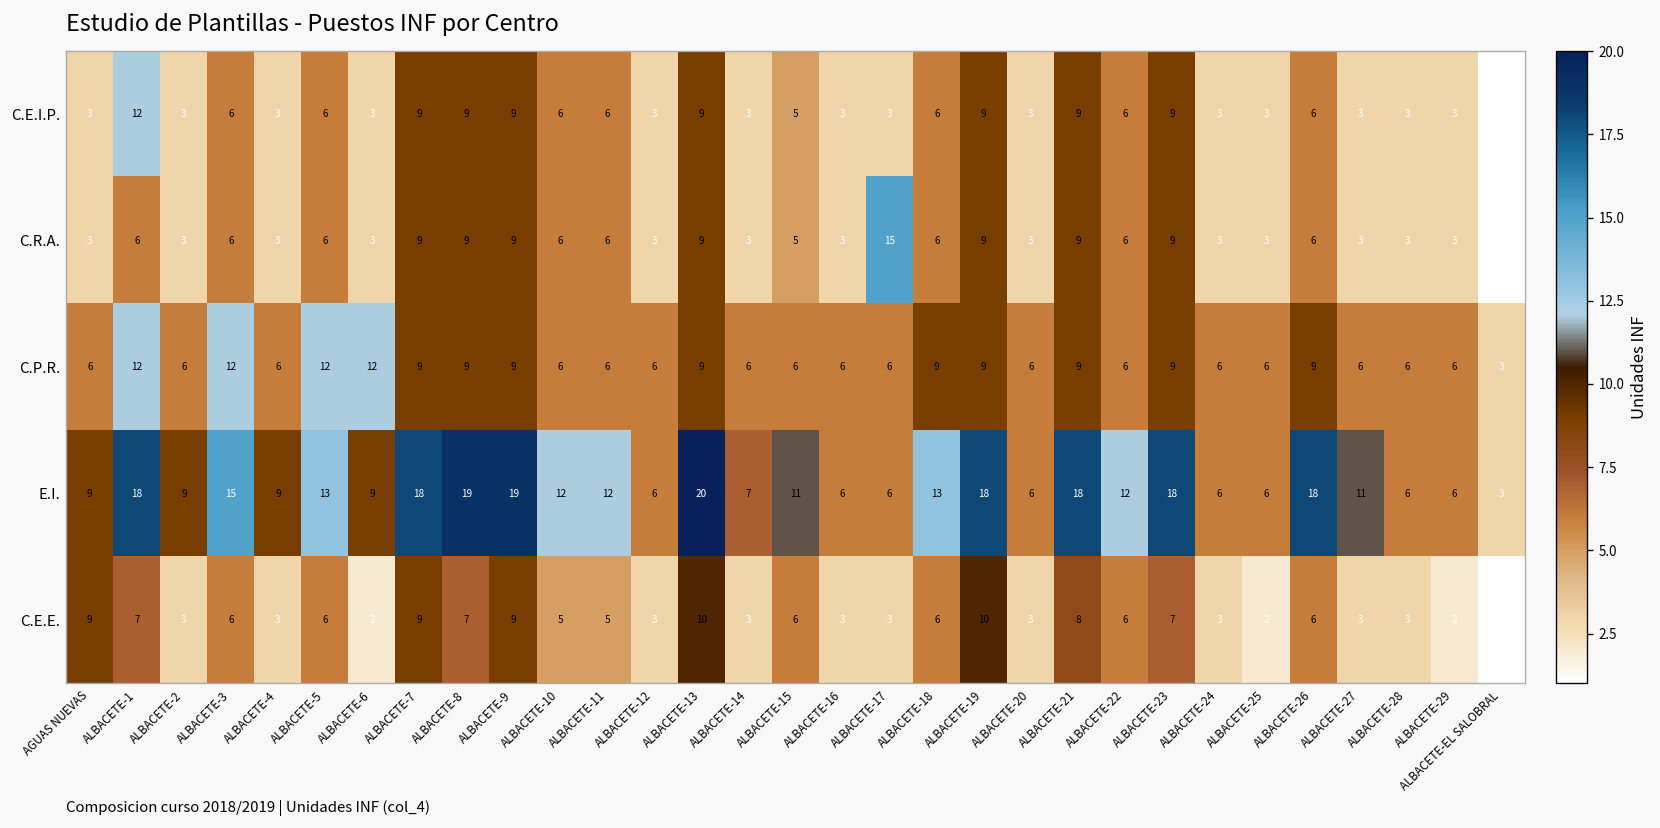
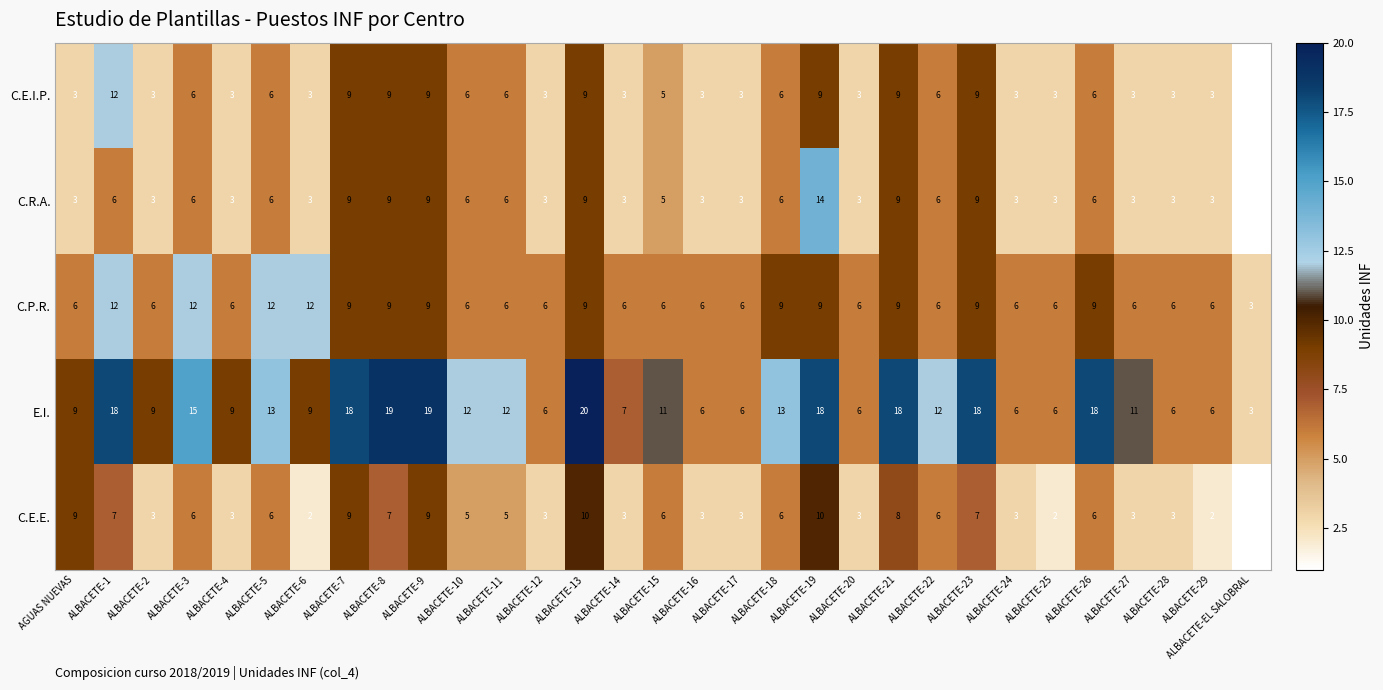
  {
    "C.E.I.P.": {
      "AGUAS NUEVAS": 3,
      "ALBACETE-1": 12,
      "ALBACETE-2": 3,
      "ALBACETE-3": 6,
      "ALBACETE-4": 3,
      "ALBACETE-5": 6,
      "ALBACETE-6": 3,
      "ALBACETE-7": 9,
      "ALBACETE-8": 9,
      "ALBACETE-9": 9,
      "ALBACETE-10": 6,
      "ALBACETE-11": 6,
      "ALBACETE-12": 3,
      "ALBACETE-13": 9,
      "ALBACETE-14": 3,
      "ALBACETE-15": 5,
      "ALBACETE-16": 3,
      "ALBACETE-17": 3,
      "ALBACETE-18": 6,
      "ALBACETE-19": 9,
      "ALBACETE-20": 3,
      "ALBACETE-21": 9,
      "ALBACETE-22": 6,
      "ALBACETE-23": 9,
      "ALBACETE-24": 3,
      "ALBACETE-25": 3,
      "ALBACETE-26": 6,
      "ALBACETE-27": 3,
      "ALBACETE-28": 3,
      "ALBACETE-29": 3
    },
    "C.R.A.": {
      "AGUAS NUEVAS": 3,
      "ALBACETE-1": 6,
      "ALBACETE-2": 3,
      "ALBACETE-3": 6,
      "ALBACETE-4": 3,
      "ALBACETE-5": 6,
      "ALBACETE-6": 3,
      "ALBACETE-7": 9,
      "ALBACETE-8": 9,
      "ALBACETE-9": 9,
      "ALBACETE-10": 6,
      "ALBACETE-11": 6,
      "ALBACETE-12": 3,
      "ALBACETE-13": 9,
      "ALBACETE-14": 3,
      "ALBACETE-15": 5,
      "ALBACETE-16": 3,
-     "ALBACETE-17": 15,
+     "ALBACETE-17": 3,
      "ALBACETE-18": 6,
-     "ALBACETE-19": 9,
+     "ALBACETE-19": 14,
      "ALBACETE-20": 3,
      "ALBACETE-21": 9,
      "ALBACETE-22": 6,
      "ALBACETE-23": 9,
      "ALBACETE-24": 3,
      "ALBACETE-25": 3,
      "ALBACETE-26": 6,
      "ALBACETE-27": 3,
      "ALBACETE-28": 3,
      "ALBACETE-29": 3
    },
    "C.P.R.": {
      "AGUAS NUEVAS": 6,
      "ALBACETE-1": 12,
      "ALBACETE-2": 6,
      "ALBACETE-3": 12,
      "ALBACETE-4": 6,
      "ALBACETE-5": 12,
      "ALBACETE-6": 12,
      "ALBACETE-7": 9,
      "ALBACETE-8": 9,
      "ALBACETE-9": 9,
      "ALBACETE-10": 6,
      "ALBACETE-11": 6,
      "ALBACETE-12": 6,
      "ALBACETE-13": 9,
      "ALBACETE-14": 6,
      "ALBACETE-15": 6,
      "ALBACETE-16": 6,
      "ALBACETE-17": 6,
      "ALBACETE-18": 9,
      "ALBACETE-19": 9,
      "ALBACETE-20": 6,
      "ALBACETE-21": 9,
      "ALBACETE-22": 6,
      "ALBACETE-23": 9,
      "ALBACETE-24": 6,
      "ALBACETE-25": 6,
      "ALBACETE-26": 9,
      "ALBACETE-27": 6,
      "ALBACETE-28": 6,
      "ALBACETE-29": 6,
      "ALBACETE-EL SALOBRAL": 3
    },
    "E.I.": {
      "AGUAS NUEVAS": 9,
      "ALBACETE-1": 18,
      "ALBACETE-2": 9,
      "ALBACETE-3": 15,
      "ALBACETE-4": 9,
      "ALBACETE-5": 13,
      "ALBACETE-6": 9,
      "ALBACETE-7": 18,
      "ALBACETE-8": 19,
      "ALBACETE-9": 19,
      "ALBACETE-10": 12,
      "ALBACETE-11": 12,
      "ALBACETE-12": 6,
      "ALBACETE-13": 20,
      "ALBACETE-14": 7,
      "ALBACETE-15": 11,
      "ALBACETE-16": 6,
      "ALBACETE-17": 6,
      "ALBACETE-18": 13,
      "ALBACETE-19": 18,
      "ALBACETE-20": 6,
      "ALBACETE-21": 18,
      "ALBACETE-22": 12,
      "ALBACETE-23": 18,
      "ALBACETE-24": 6,
      "ALBACETE-25": 6,
      "ALBACETE-26": 18,
      "ALBACETE-27": 11,
      "ALBACETE-28": 6,
      "ALBACETE-29": 6,
      "ALBACETE-EL SALOBRAL": 3
    },
    "C.E.E.": {
      "AGUAS NUEVAS": 9,
      "ALBACETE-1": 7,
      "ALBACETE-2": 3,
      "ALBACETE-3": 6,
      "ALBACETE-4": 3,
      "ALBACETE-5": 6,
      "ALBACETE-7": 9,
      "ALBACETE-8": 7,
      "ALBACETE-9": 9,
      "ALBACETE-10": 5,
      "ALBACETE-11": 5,
      "ALBACETE-12": 3,
      "ALBACETE-13": 10,
      "ALBACETE-14": 3,
      "ALBACETE-15": 6,
      "ALBACETE-16": 3,
      "ALBACETE-17": 3,
      "ALBACETE-18": 6,
      "ALBACETE-19": 10,
      "ALBACETE-20": 3,
      "ALBACETE-21": 8,
      "ALBACETE-22": 6,
      "ALBACETE-23": 7,
      "ALBACETE-24": 3,
      "ALBACETE-26": 6,
      "ALBACETE-27": 3,
      "ALBACETE-28": 3
    }
  }
